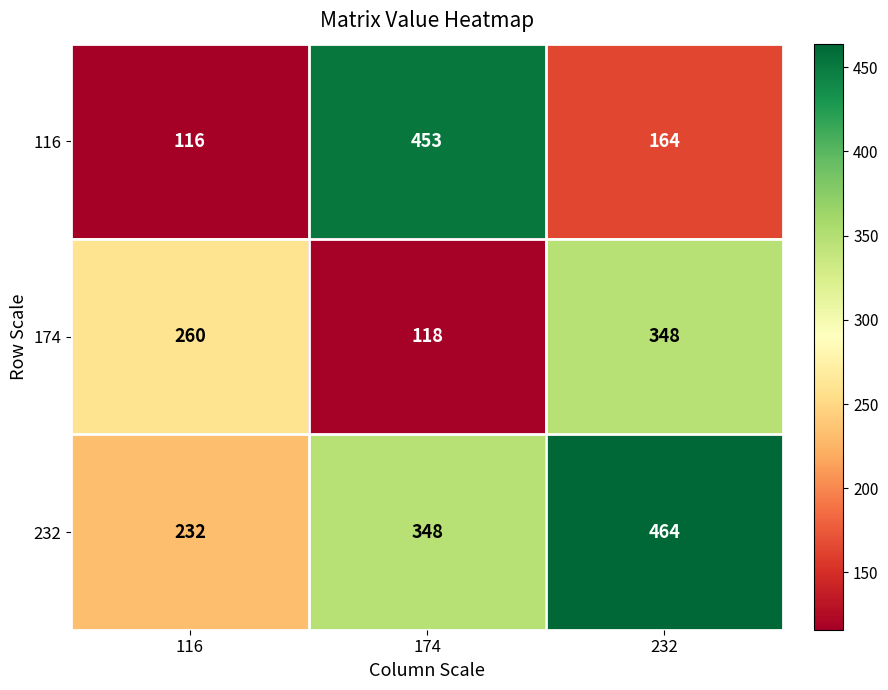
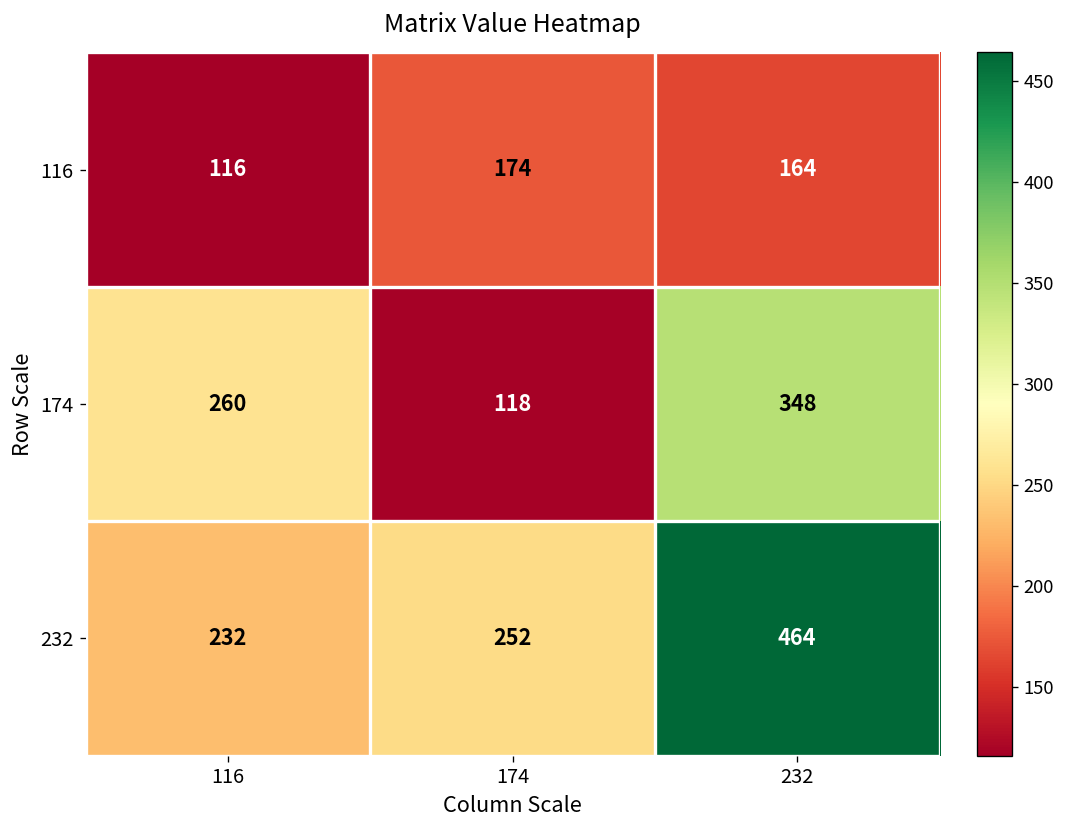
  {
    "116": {
      "116": 116,
-     "174": 453,
+     "174": 174,
      "232": 164
    },
    "174": {
      "116": 260,
      "174": 118,
      "232": 348
    },
    "232": {
      "116": 232,
-     "174": 348,
+     "174": 252,
      "232": 464
    }
  }
